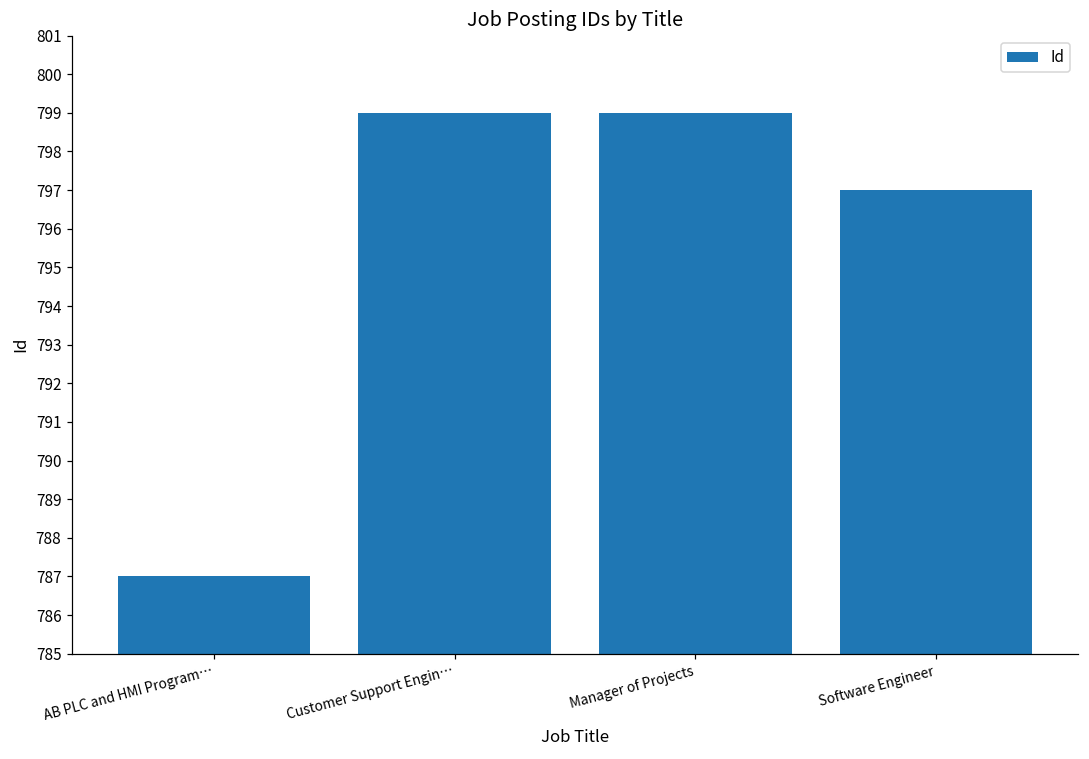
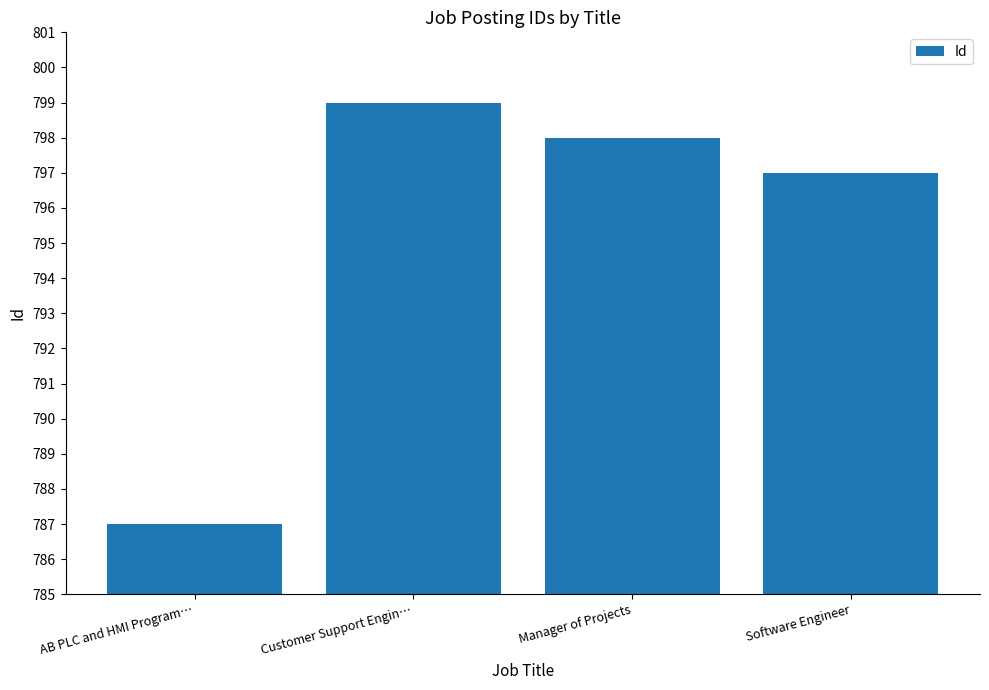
  {
    "AB PLC and HMI Program…": 787,
    "Customer Support Engin…": 799,
-   "Manager of Projects": 799,
+   "Manager of Projects": 798,
    "Software Engineer": 797
  }
